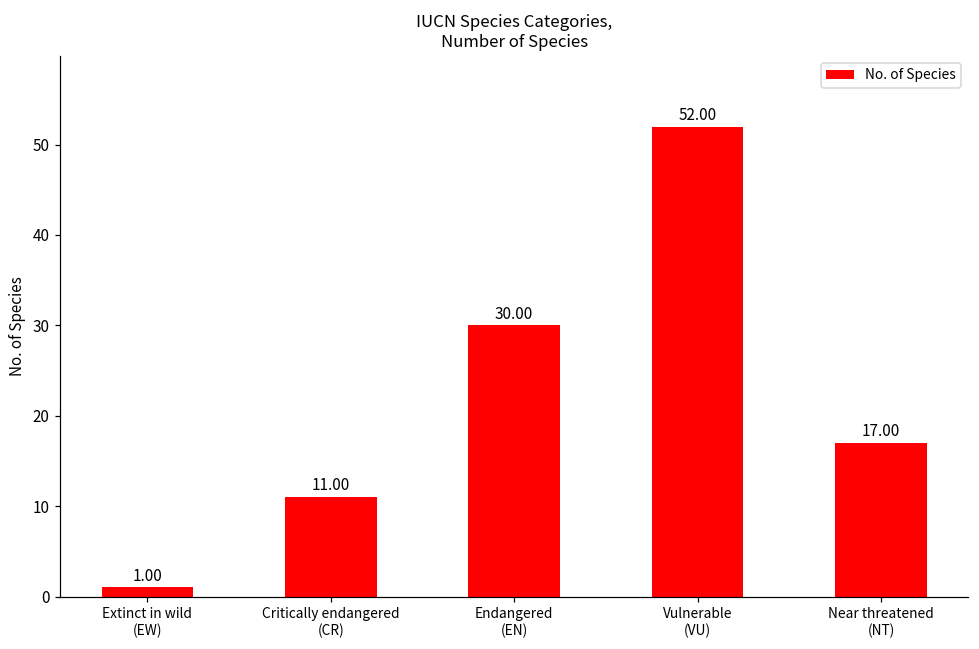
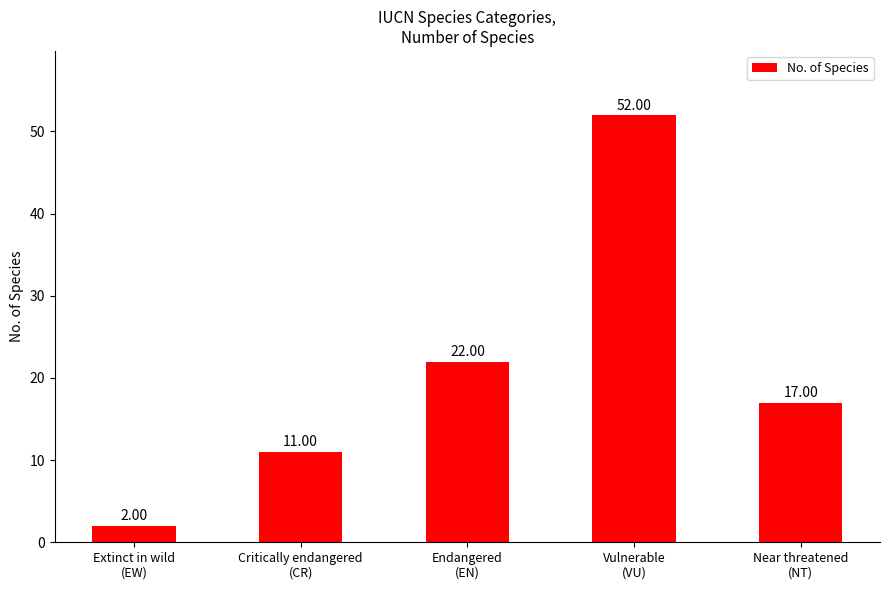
  {
-   "Extinct in wild (EW)": 1.00,
+   "Extinct in wild (EW)": 2.00,
    "Critically endangered (CR)": 11.00,
-   "Endangered (EN)": 30.00,
+   "Endangered (EN)": 22.00,
    "Vulnerable (VU)": 52.00,
    "Near threatened (NT)": 17.00
  }
